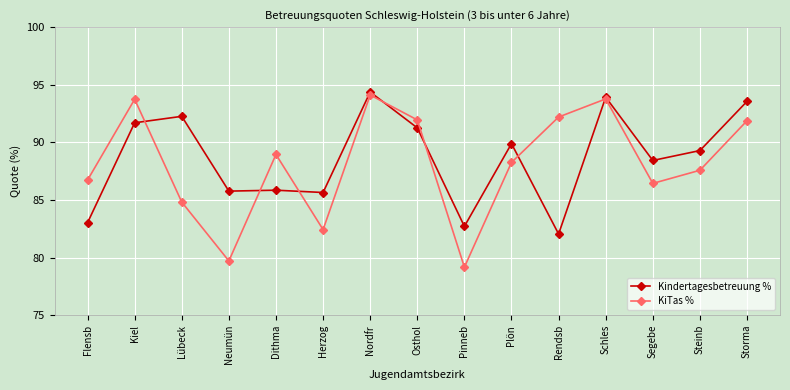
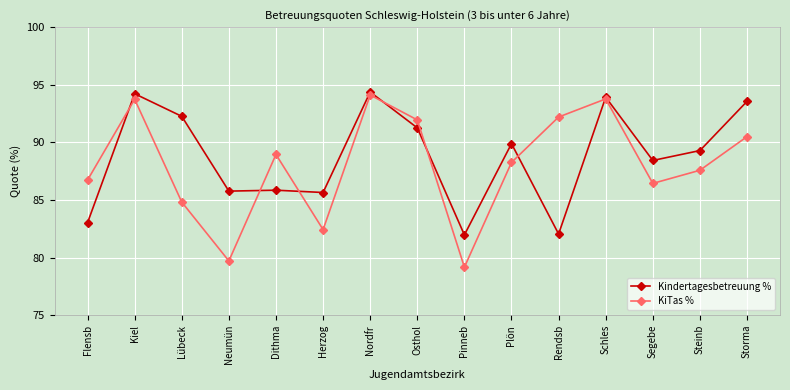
  {
    "Kindertagesbetreuung %": {
      "Flensb": 83.0,
-     "Kiel": 91.7,
+     "Kiel": 94.2,
      "Lübeck": 92.3,
      "Neumün": 85.8,
      "Dithma": 85.9,
      "Herzog": 85.7,
      "Nordfr": 94.4,
      "Osthol": 91.3,
-     "Pinneb": 82.7,
+     "Pinneb": 82.0,
      "Plön": 89.9,
      "Rendsb": 82.1,
      "Segebe": 88.4,
      "Steinb": 89.3,
      "Storma": 93.6
    },
    "KiTas %": {
      "Flensb": 86.7,
      "Kiel": 93.7,
      "Lübeck": 84.8,
      "Neumün": 79.7,
      "Dithma": 89.0,
      "Herzog": 82.4,
      "Nordfr": 94.1,
      "Osthol": 92.0,
      "Pinneb": 79.2,
      "Plön": 88.3,
      "Rendsb": 92.2,
      "Segebe": 86.4,
      "Steinb": 87.6,
-     "Storma": 91.9
+     "Storma": 90.5
    }
  }
